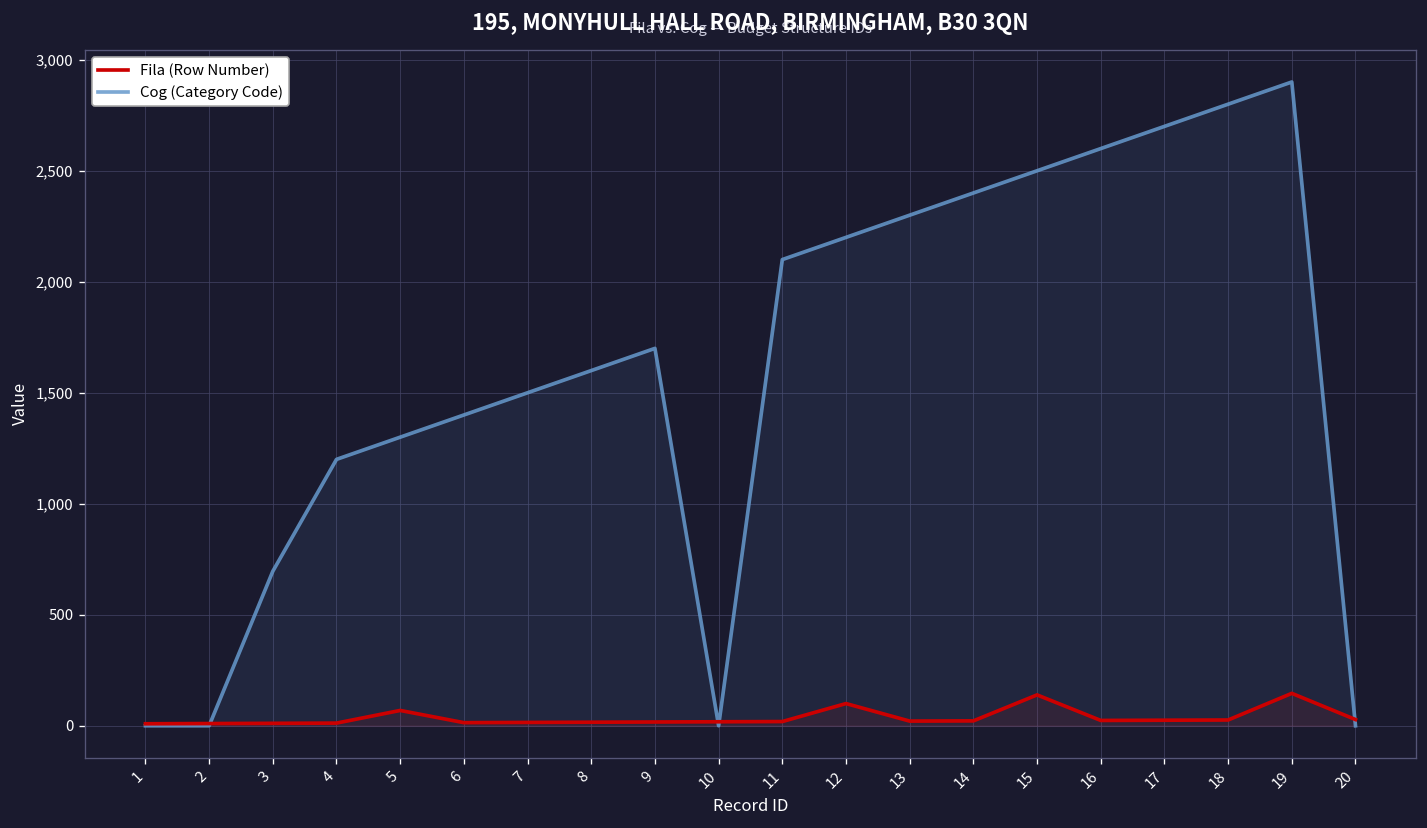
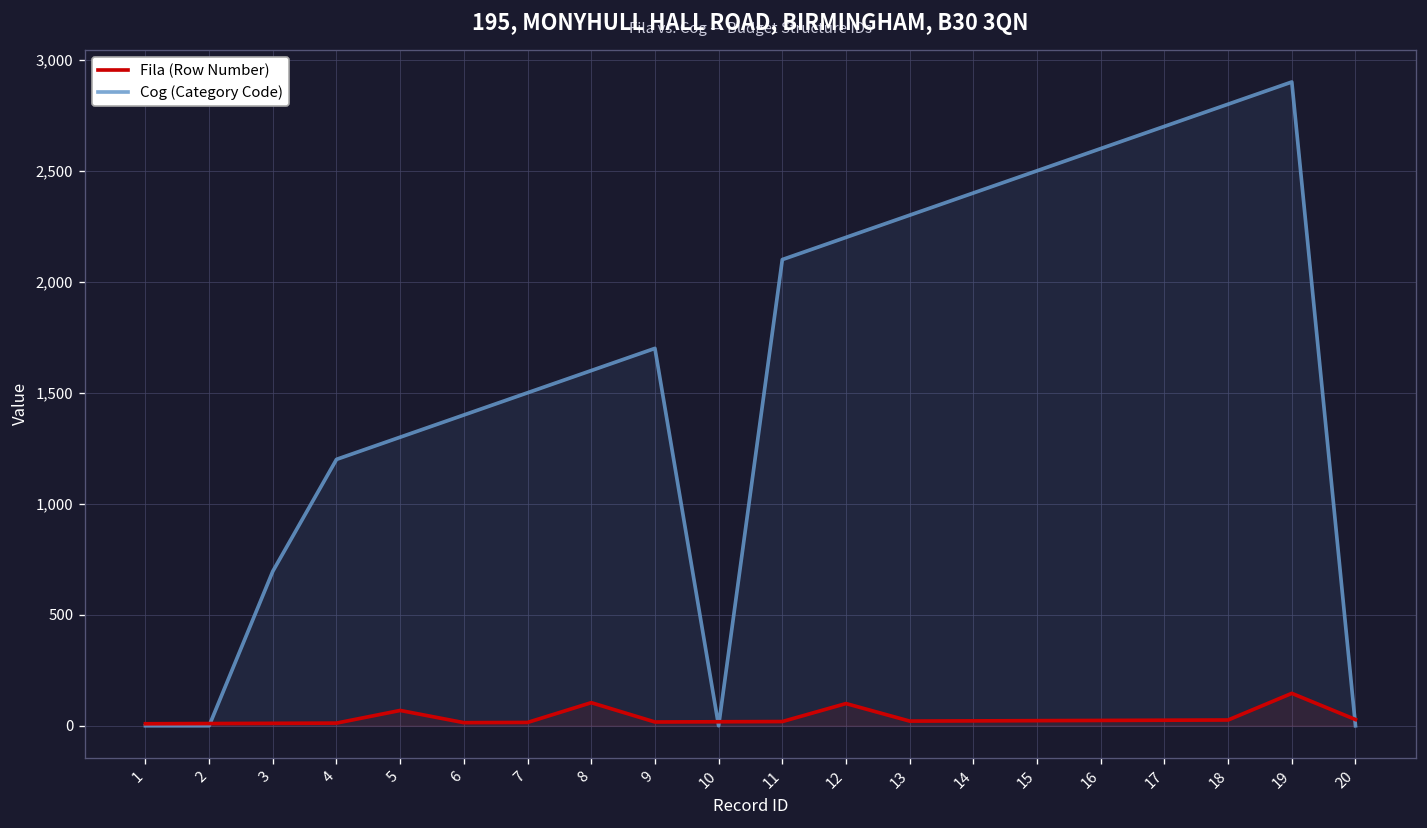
  {
    "Fila (Row Number)": {
      "3": "10",
      "4": "10",
      "5": "70",
      "6": "10",
      "7": "20",
-     "8": "20",
+     "8": "100",
      "9": "20",
      "10": "20",
      "11": "20",
      "12": "100",
      "13": "20",
      "14": "20",
-     "15": "140",
+     "15": "20",
      "16": "20",
      "17": "30",
      "18": "30",
      "19": "150",
      "20": "30"
    },
    "Cog (Category Code)": {
      "3": "700",
      "4": "1,200",
      "5": "1,300",
      "6": "1,400",
      "7": "1,500",
      "8": "1,600",
      "9": "1,700",
      "10": "0",
      "11": "2,100",
      "12": "2,200",
      "13": "2,300",
      "14": "2,400",
      "15": "2,500",
      "16": "2,600",
      "17": "2,700",
      "18": "2,800",
      "19": "2,900",
      "20": "0"
    }
  }
